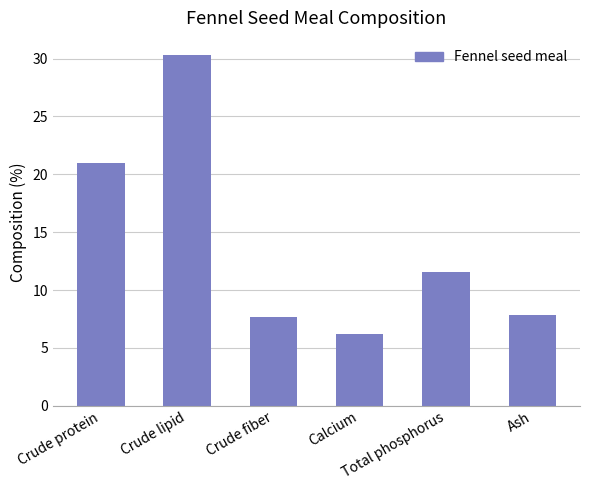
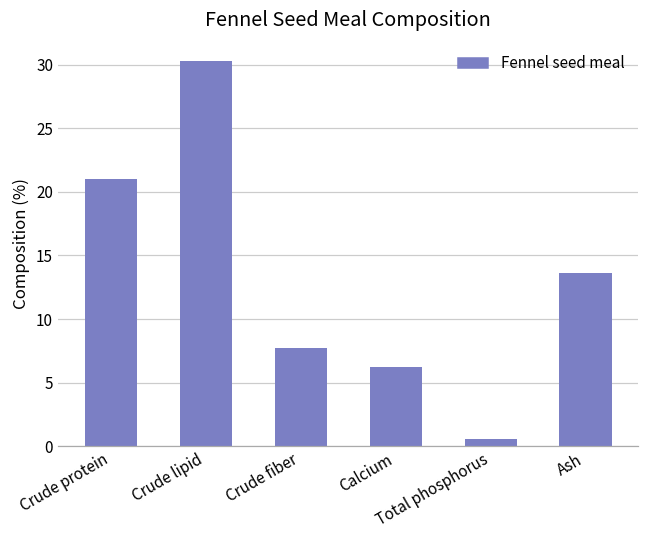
  {
    "Crude protein": 21.0,
    "Crude lipid": 30.3,
    "Crude fiber": 7.7,
    "Calcium": 6.2,
-   "Total phosphorus": 11.5,
-   "Ash": 7.8
+   "Total phosphorus": 0.6,
+   "Ash": 13.6
  }
